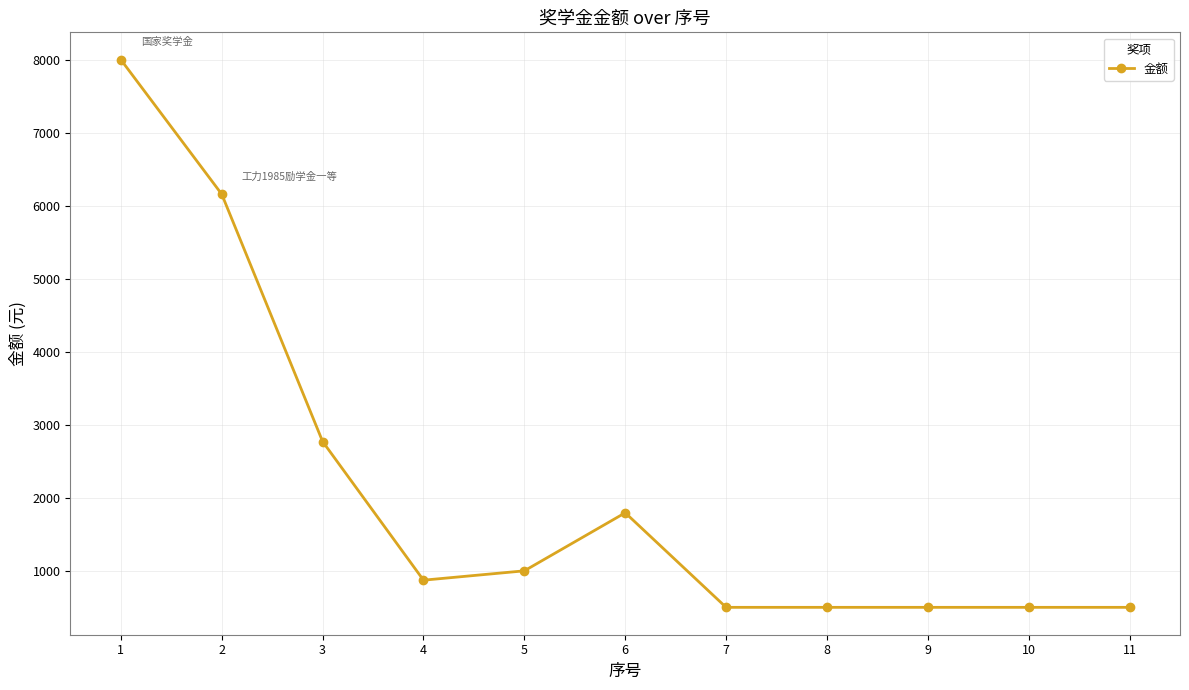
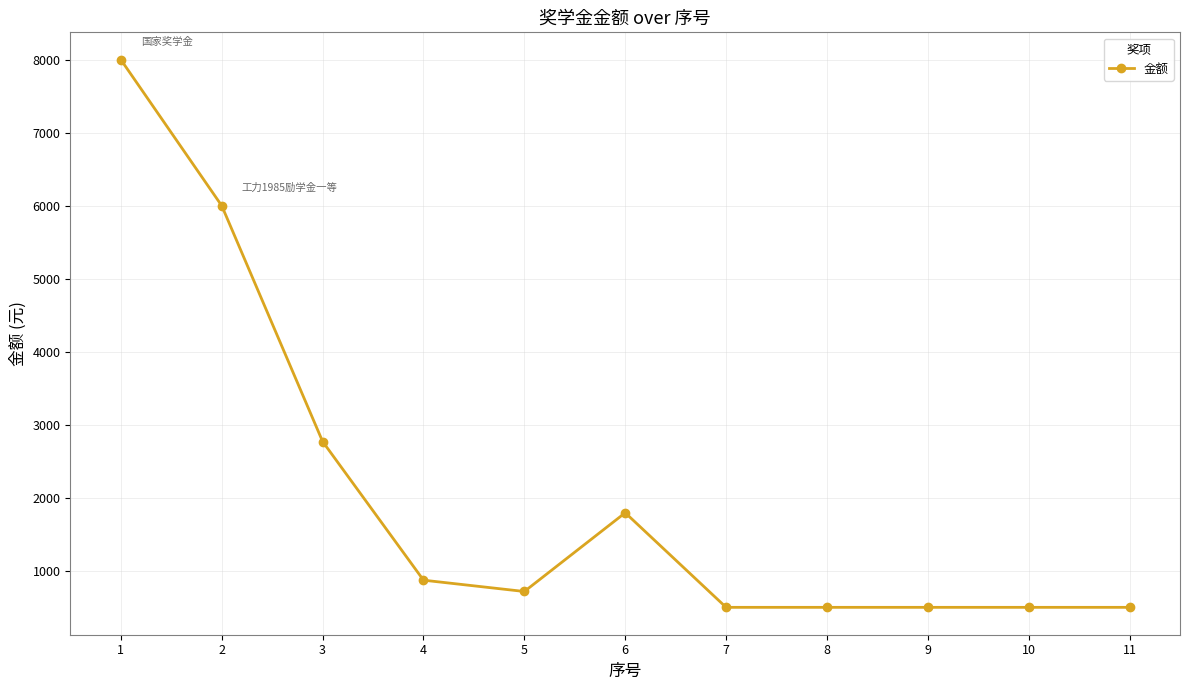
  {
    "1": 8000,
-   "2": 6200,
+   "2": 6000,
    "3": 2800,
    "4": 900,
-   "5": 1000,
+   "5": 700,
    "6": 1800,
    "7": 500,
    "8": 500,
    "9": 500,
    "10": 500,
    "11": 500
  }
